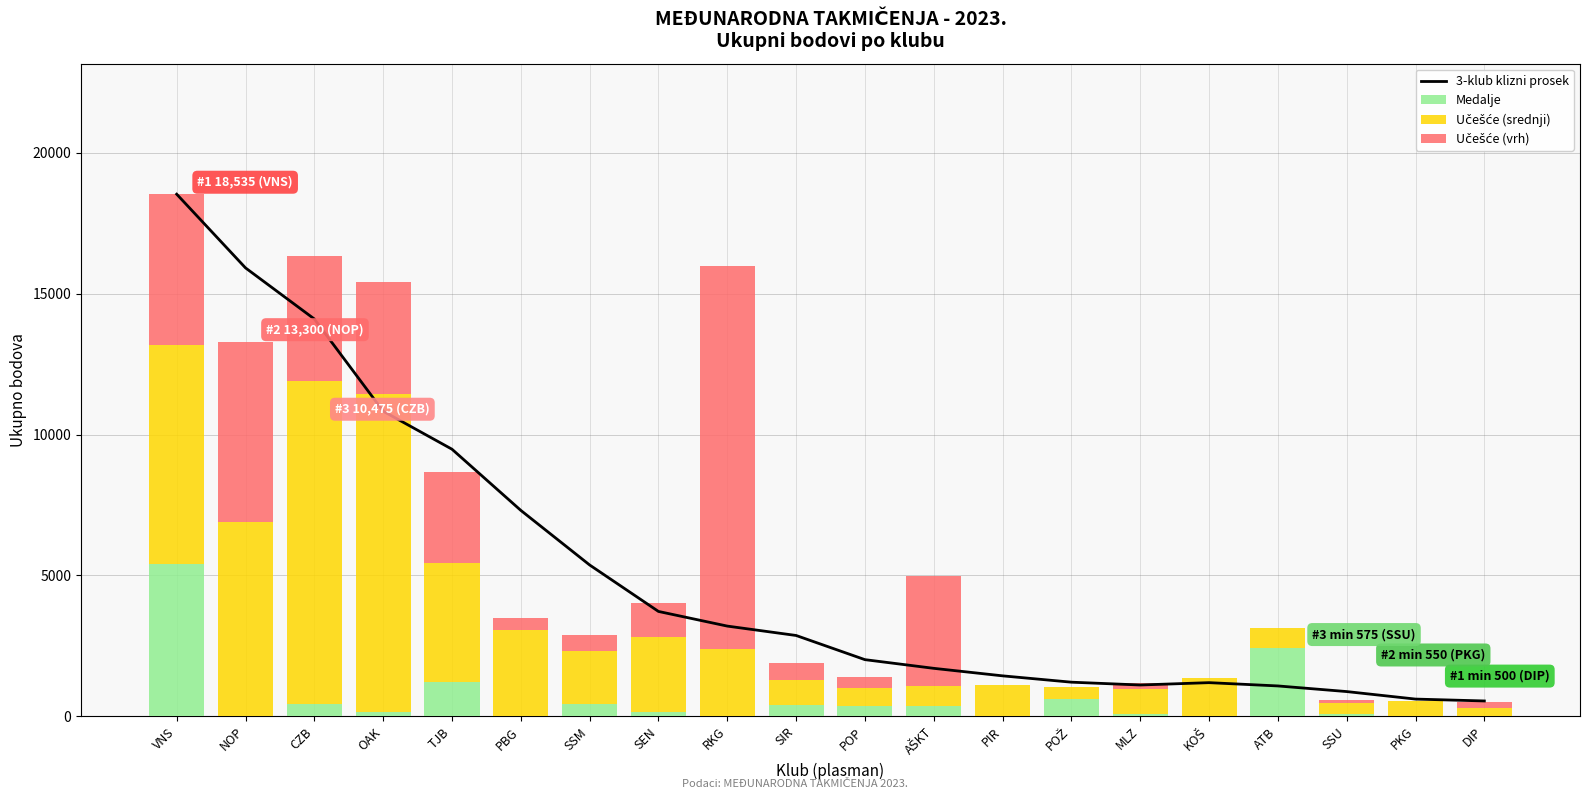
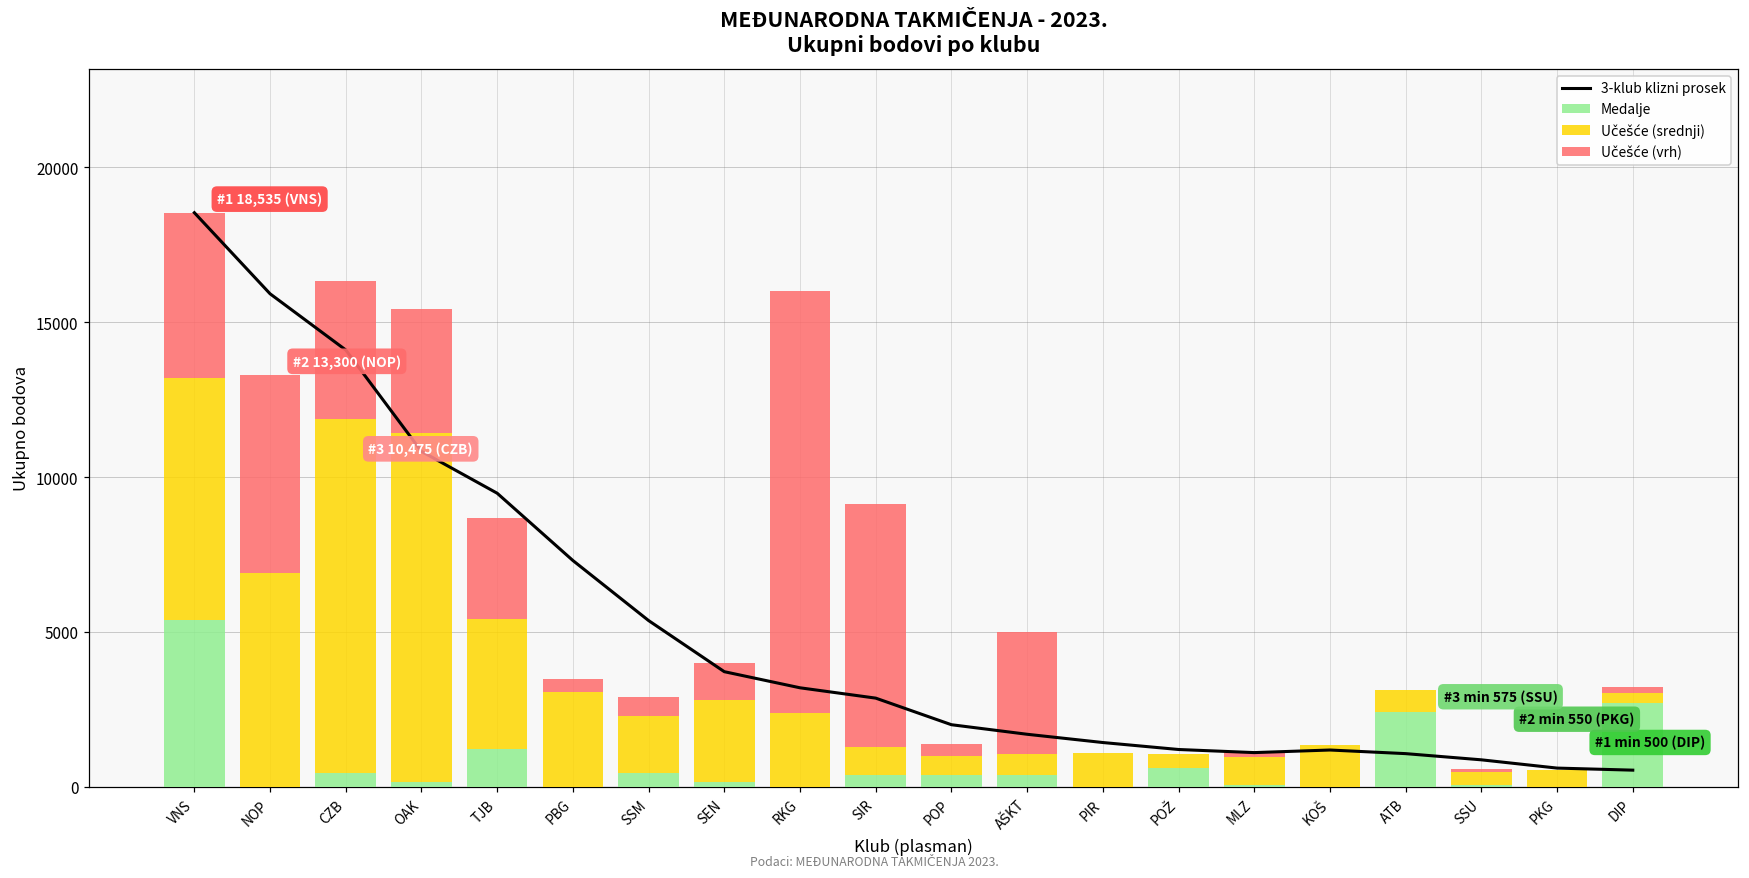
  {
    "Medalje": {
      "VNS": 5400,
      "NOP": 0,
      "CZB": 500,
      "OAK": 100,
      "TJB": 1200,
      "PBG": 0,
      "SSM": 500,
      "SEN": 200,
      "RKG": 0,
      "SIR": 400,
      "POP": 400,
      "AŠKT": 400,
      "PIR": 0,
      "POŽ": 600,
      "KOŠ": 0,
      "ATB": 2400,
      "PKG": 0,
-     "DIP": 0
+     "DIP": 2700
    },
    "3-klub klizni prosek": {
      "NOP": 15900,
      "TJB": 9500,
      "PBG": 7300,
      "SSM": 5400,
      "SEN": 3700,
      "RKG": 3200,
      "SIR": 2900,
      "POP": 2000,
      "AŠKT": 1700,
      "PIR": 1400,
      "POŽ": 1200,
      "MLZ": 1100,
      "KOŠ": 1200,
      "ATB": 1100,
      "SSU": 900,
      "PKG": 600,
      "DIP": 500
    },
    "Učešće (srednji)": {
      "VNS": 7800,
      "NOP": 6900,
      "CZB": 11400,
      "TJB": 4200,
      "PBG": 3100,
      "SSM": 1900,
      "SEN": 2700,
      "RKG": 2400,
      "SIR": 900,
      "POP": 600,
      "AŠKT": 700,
      "PIR": 1100,
      "POŽ": 500,
      "MLZ": 900,
      "KOŠ": 1400,
      "ATB": 700,
      "SSU": 400,
      "PKG": 600,
      "DIP": 300
    },
    "Učešće (vrh)": {
      "NOP": 6400,
      "OAK": 4000,
      "TJB": 3300,
      "PBG": 400,
      "SSM": 600,
      "SEN": 1200,
      "RKG": 13600,
-     "SIR": 600,
+     "SIR": 7800,
      "POP": 400,
      "AŠKT": 3900,
      "PIR": 0,
      "POŽ": 0,
      "MLZ": 200,
      "KOŠ": 0,
      "ATB": 0,
      "SSU": 100,
      "PKG": 0,
      "DIP": 200
    }
  }
